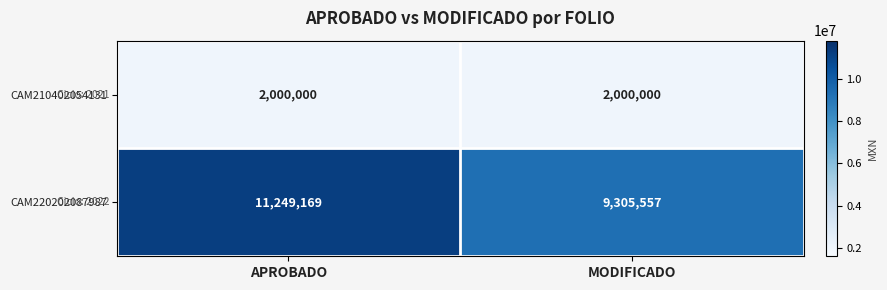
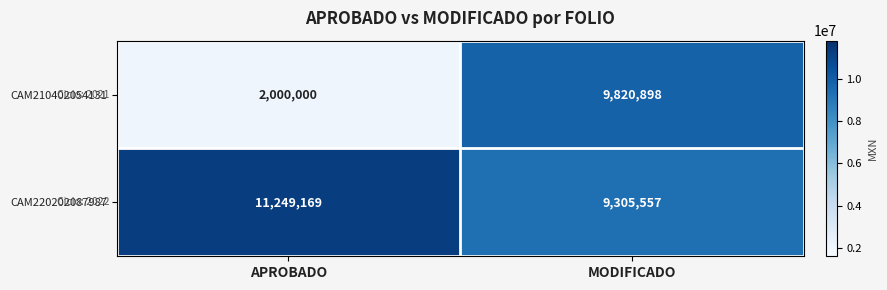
  {
    "CAM210402054131": {
      "APROBADO": "2,000,000",
-     "MODIFICADO": "2,000,000"
+     "MODIFICADO": "9,820,898"
    },
    "CAM220202087987": {
      "APROBADO": "11,249,169",
      "MODIFICADO": "9,305,557"
    }
  }
